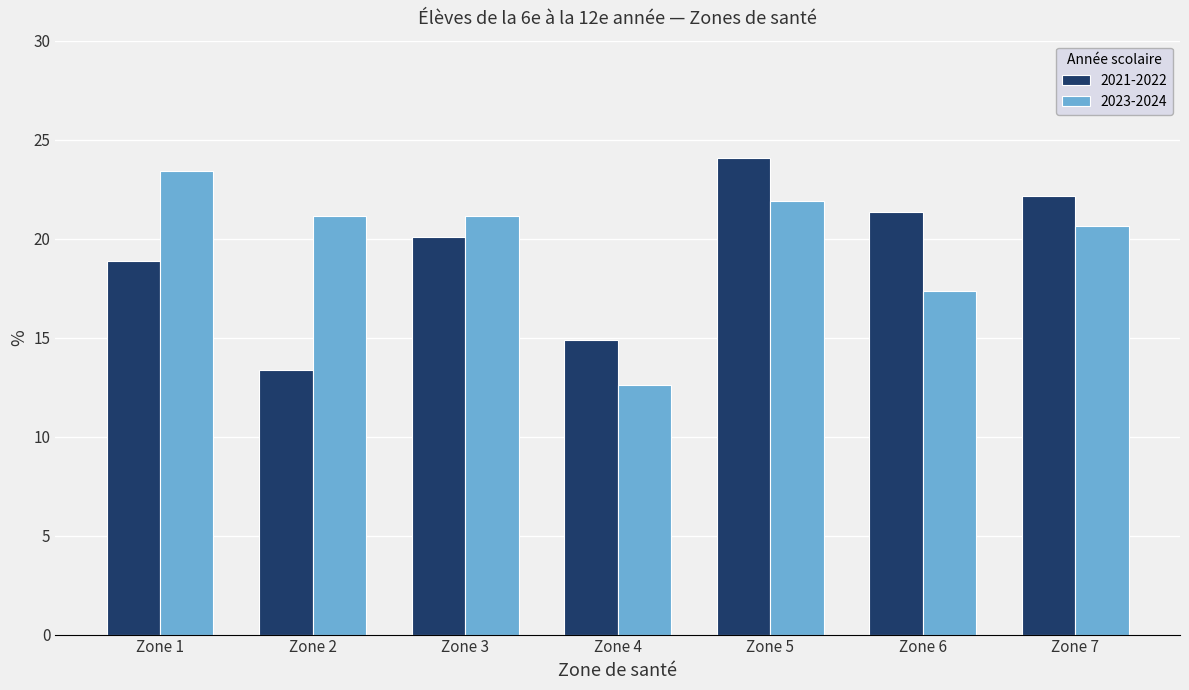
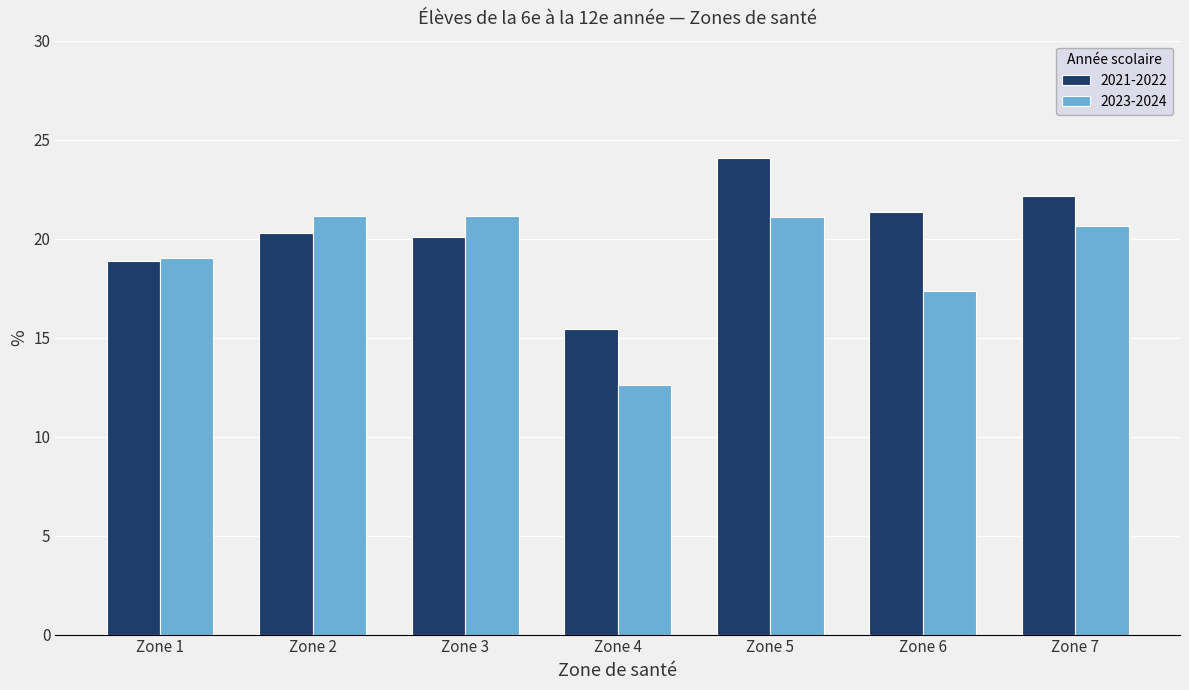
  {
    "2021-2022": {
      "Zone 1": 18.9,
-     "Zone 2": 13.3,
+     "Zone 2": 20.3,
      "Zone 3": 20.1,
-     "Zone 4": 14.9,
+     "Zone 4": 15.5,
      "Zone 5": 24.1,
      "Zone 6": 21.3,
      "Zone 7": 22.1
    },
    "2023-2024": {
-     "Zone 1": 23.4,
+     "Zone 1": 19.0,
      "Zone 2": 21.2,
      "Zone 3": 21.2,
      "Zone 4": 12.6,
-     "Zone 5": 21.9,
+     "Zone 5": 21.1,
      "Zone 6": 17.3,
      "Zone 7": 20.7
    }
  }
